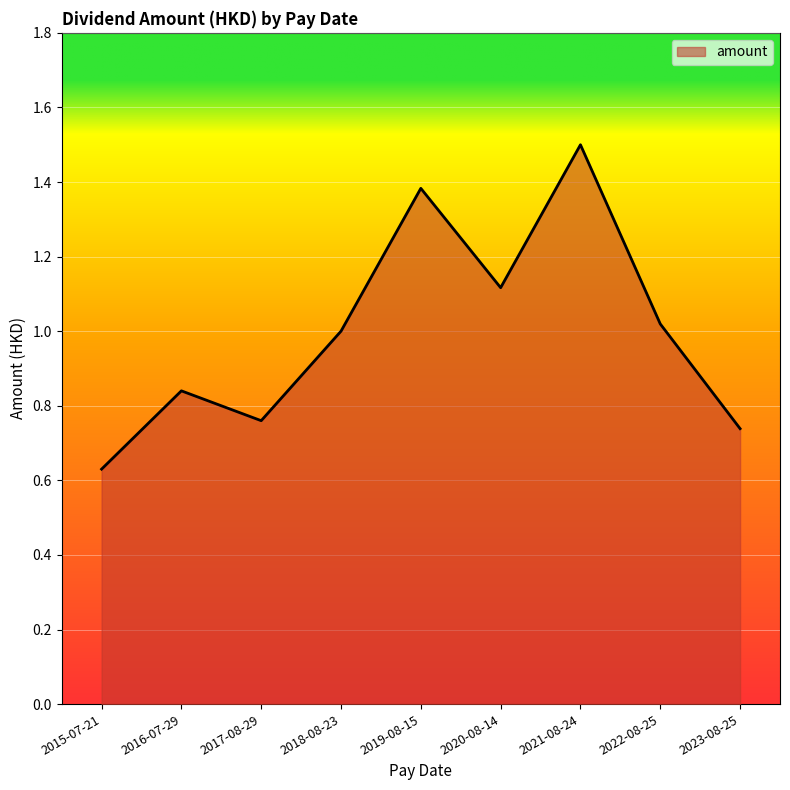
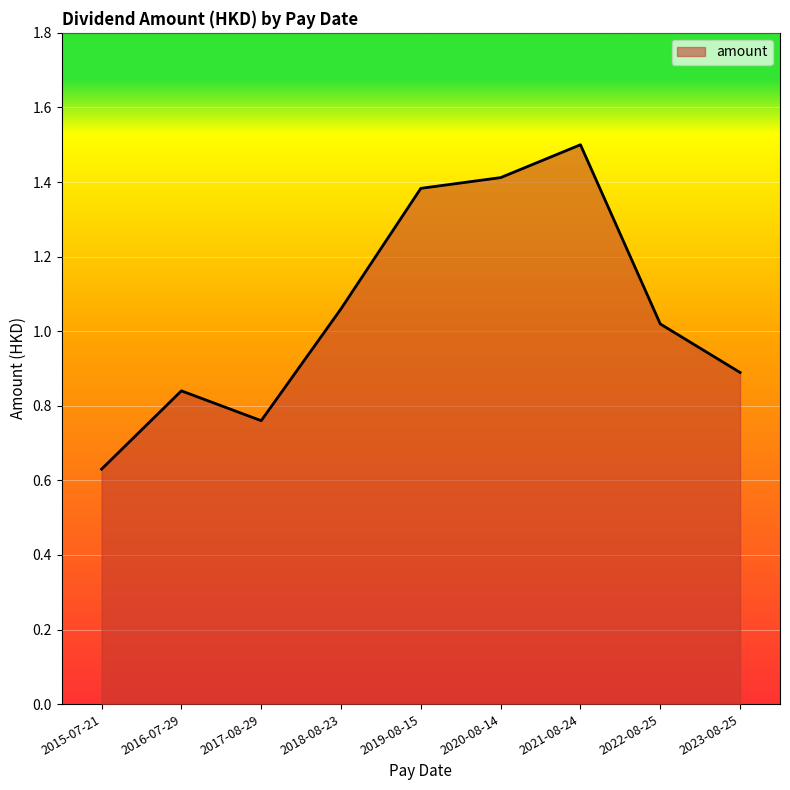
  {
    "2015-07-21": 0.63,
    "2016-07-29": 0.84,
    "2017-08-29": 0.76,
-   "2018-08-23": 1.00,
+   "2018-08-23": 1.06,
    "2019-08-15": 1.38,
-   "2020-08-14": 1.12,
+   "2020-08-14": 1.41,
    "2021-08-24": 1.50,
    "2022-08-25": 1.02,
-   "2023-08-25": 0.74
+   "2023-08-25": 0.89
  }
